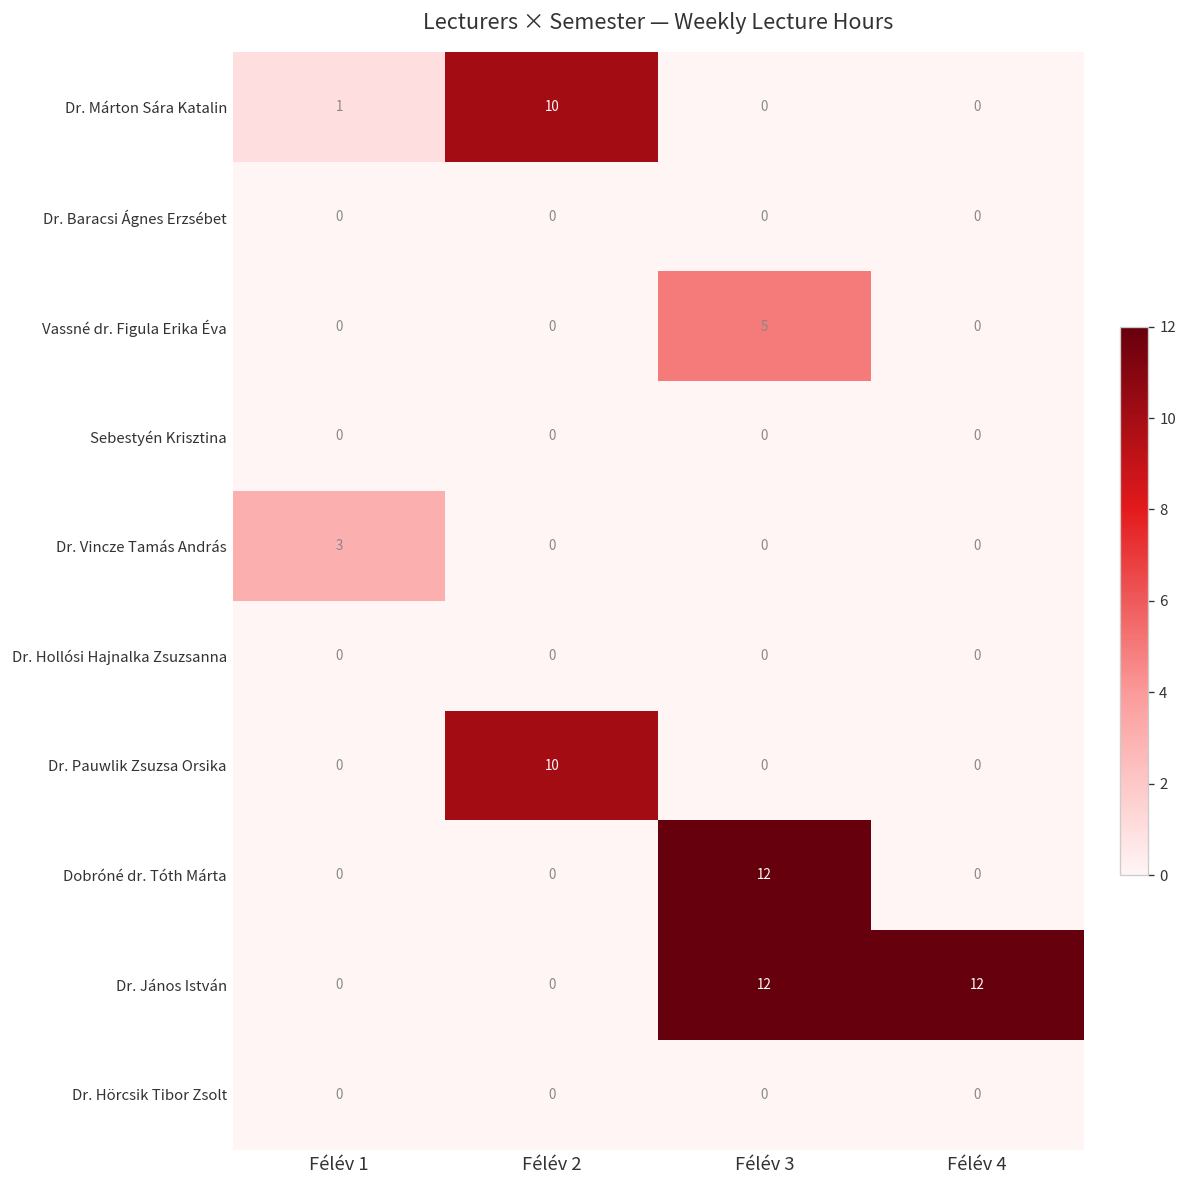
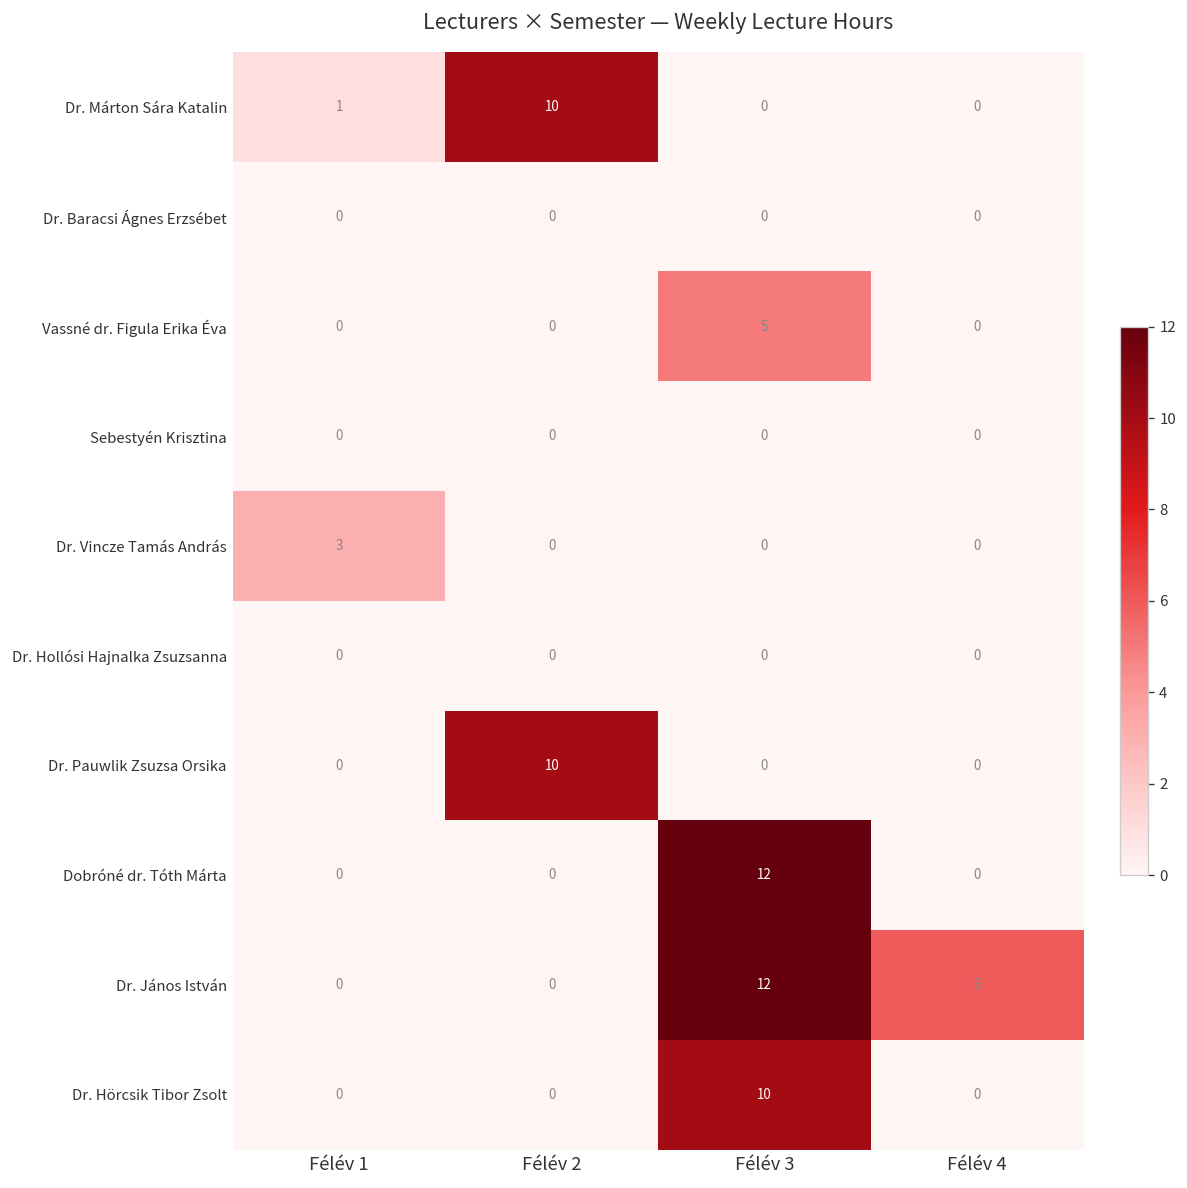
  {
    "Dr. Márton Sára Katalin": {
      "Félév 1": 1,
      "Félév 2": 10,
      "Félév 3": 0,
      "Félév 4": 0
    },
    "Dr. Baracsi Ágnes Erzsébet": {
      "Félév 1": 0,
      "Félév 2": 0,
      "Félév 3": 0,
      "Félév 4": 0
    },
    "Vassné dr. Figula Erika Éva": {
      "Félév 1": 0,
      "Félév 2": 0,
      "Félév 3": 5,
      "Félév 4": 0
    },
    "Sebestyén Krisztina": {
      "Félév 1": 0,
      "Félév 2": 0,
      "Félév 3": 0,
      "Félév 4": 0
    },
    "Dr. Vincze Tamás András": {
      "Félév 1": 3,
      "Félév 2": 0,
      "Félév 3": 0,
      "Félév 4": 0
    },
    "Dr. Hollósi Hajnalka Zsuzsanna": {
      "Félév 1": 0,
      "Félév 2": 0,
      "Félév 3": 0,
      "Félév 4": 0
    },
    "Dr. Pauwlik Zsuzsa Orsika": {
      "Félév 1": 0,
      "Félév 2": 10,
      "Félév 3": 0,
      "Félév 4": 0
    },
    "Dobróné dr. Tóth Márta": {
      "Félév 1": 0,
      "Félév 2": 0,
      "Félév 3": 12,
      "Félév 4": 0
    },
    "Dr. János István": {
      "Félév 1": 0,
      "Félév 2": 0,
      "Félév 3": 12,
-     "Félév 4": 12
+     "Félév 4": 6
    },
    "Dr. Hörcsik Tibor Zsolt": {
      "Félév 1": 0,
      "Félév 2": 0,
-     "Félév 3": 0,
+     "Félév 3": 10,
      "Félév 4": 0
    }
  }
